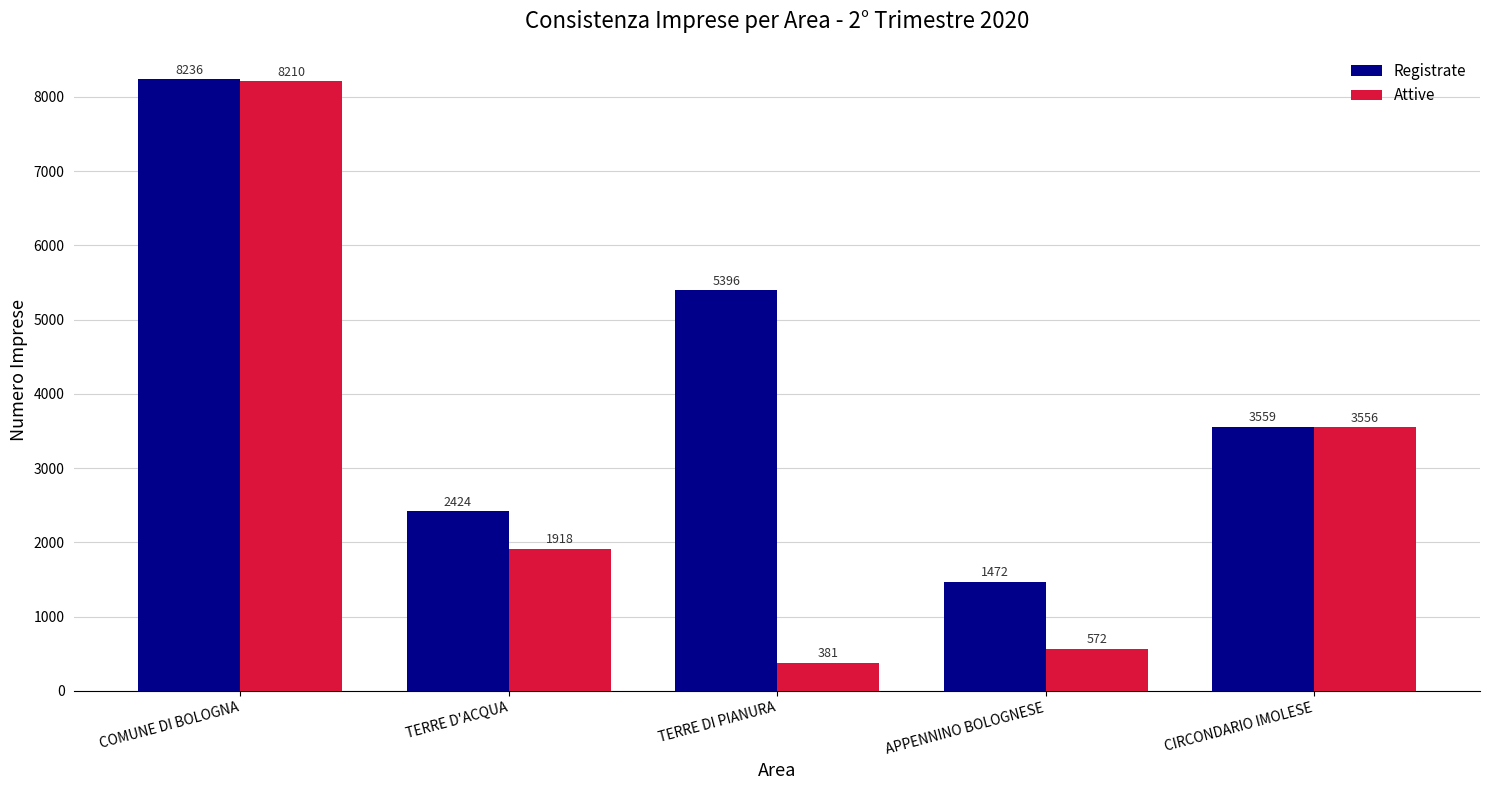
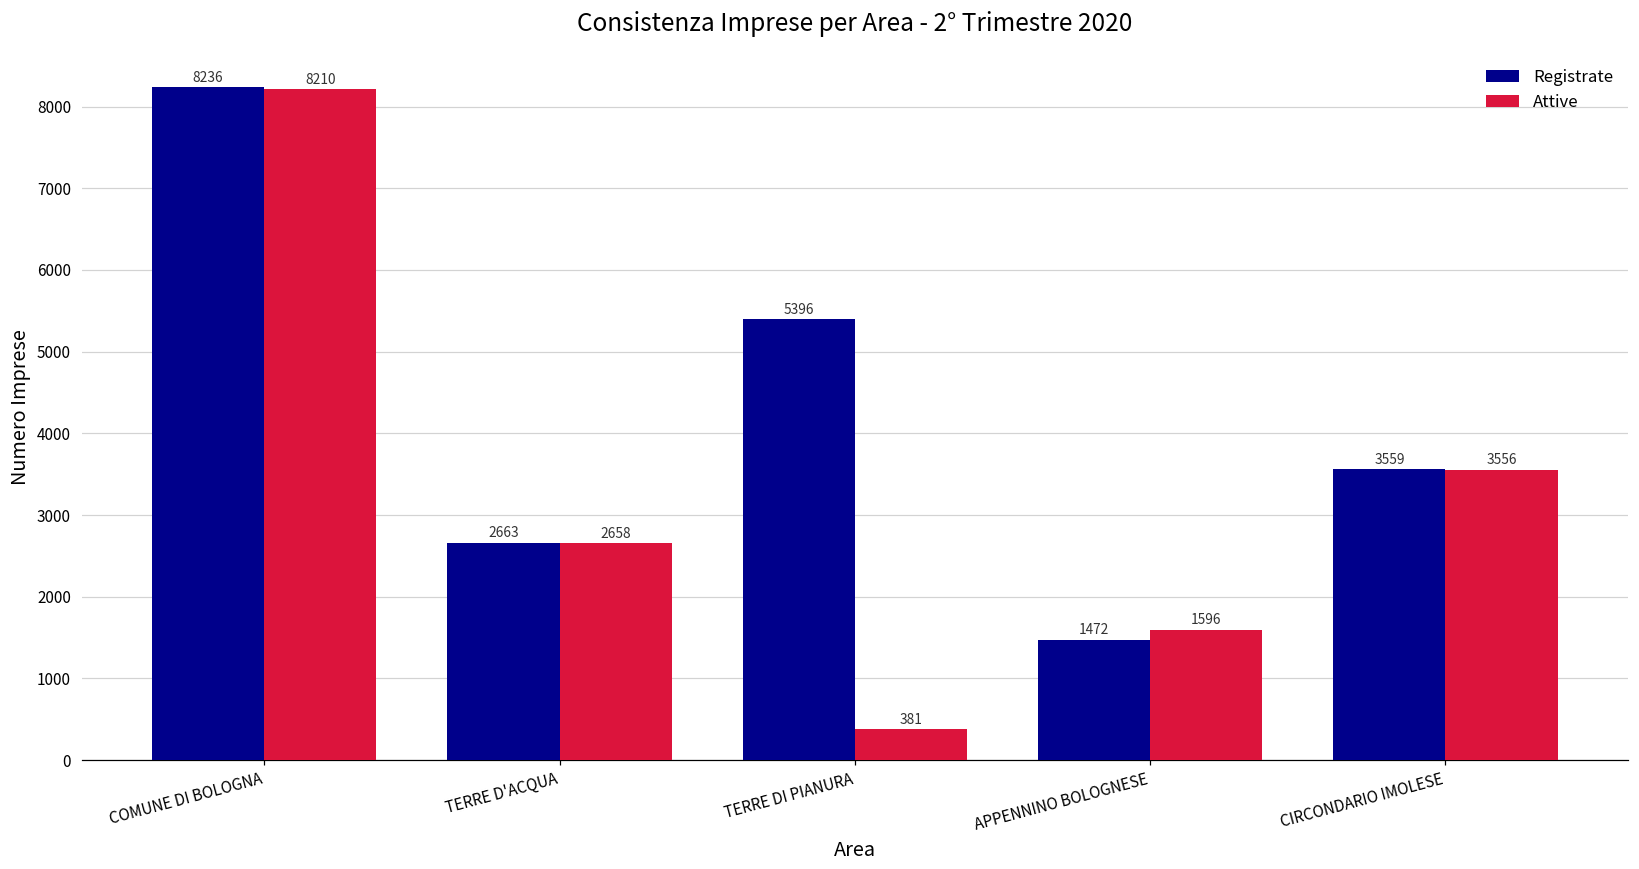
  {
    "Registrate": {
      "COMUNE DI BOLOGNA": 8236,
-     "TERRE D'ACQUA": 2424,
+     "TERRE D'ACQUA": 2663,
      "TERRE DI PIANURA": 5396,
      "APPENNINO BOLOGNESE": 1472,
      "CIRCONDARIO IMOLESE": 3559
    },
    "Attive": {
      "COMUNE DI BOLOGNA": 8210,
-     "TERRE D'ACQUA": 1918,
+     "TERRE D'ACQUA": 2658,
      "TERRE DI PIANURA": 381,
-     "APPENNINO BOLOGNESE": 572,
+     "APPENNINO BOLOGNESE": 1596,
      "CIRCONDARIO IMOLESE": 3556
    }
  }
